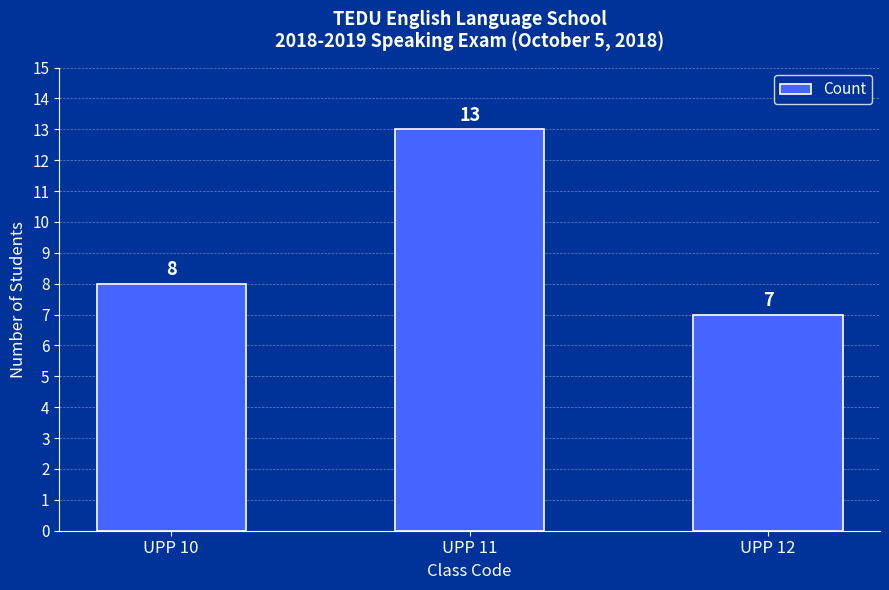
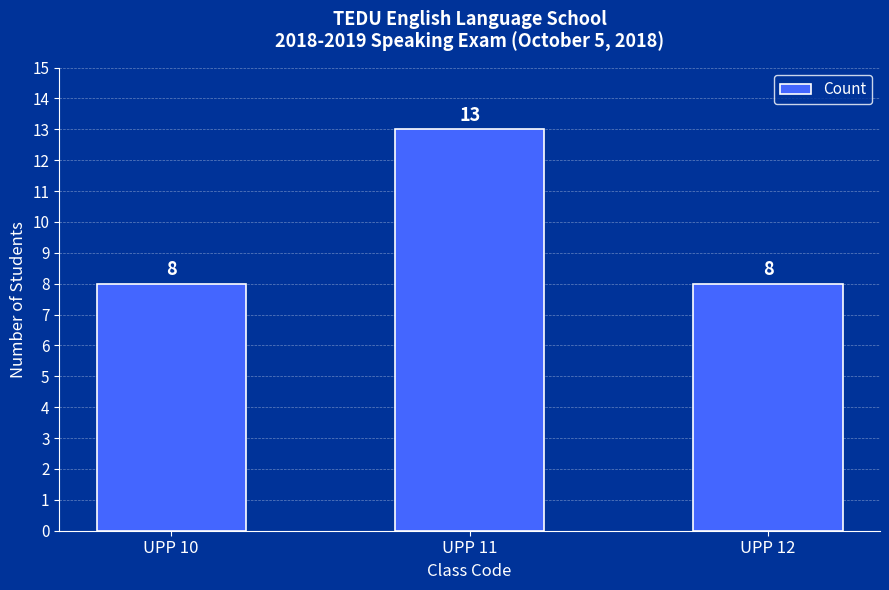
  {
    "UPP 10": 8,
    "UPP 11": 13,
-   "UPP 12": 7
+   "UPP 12": 8
  }
